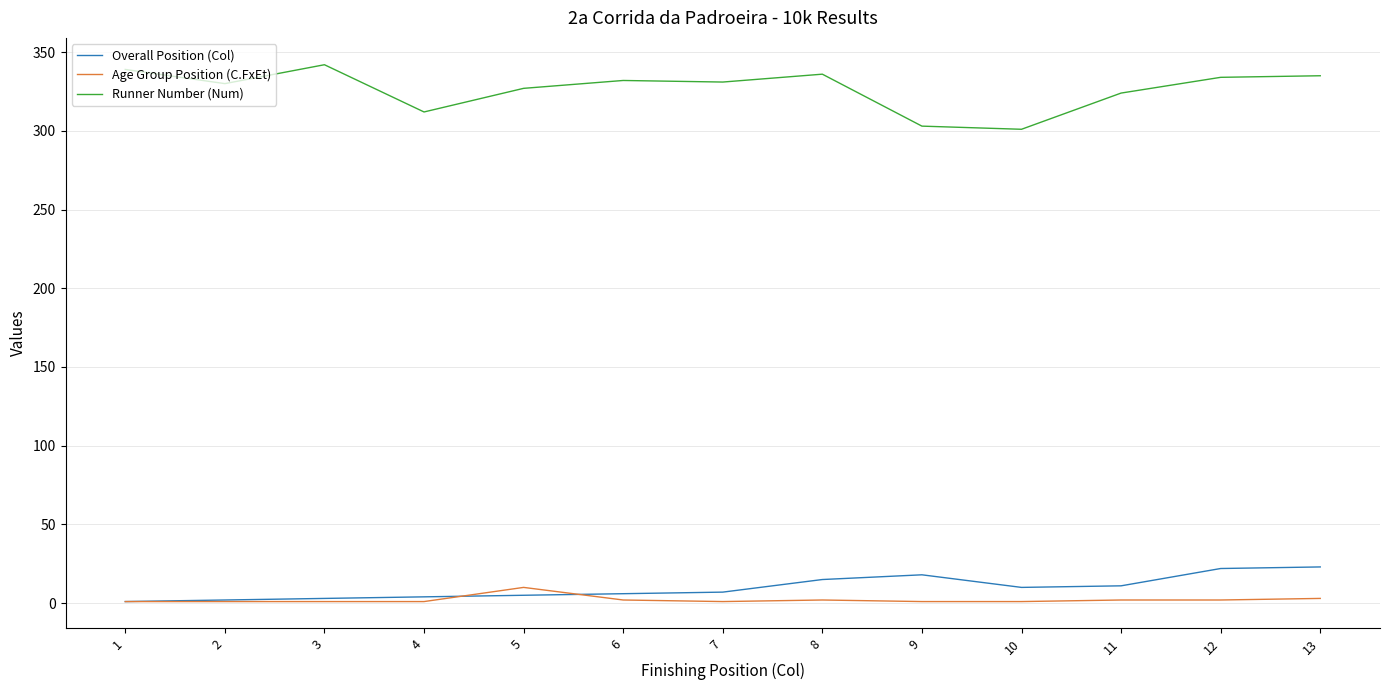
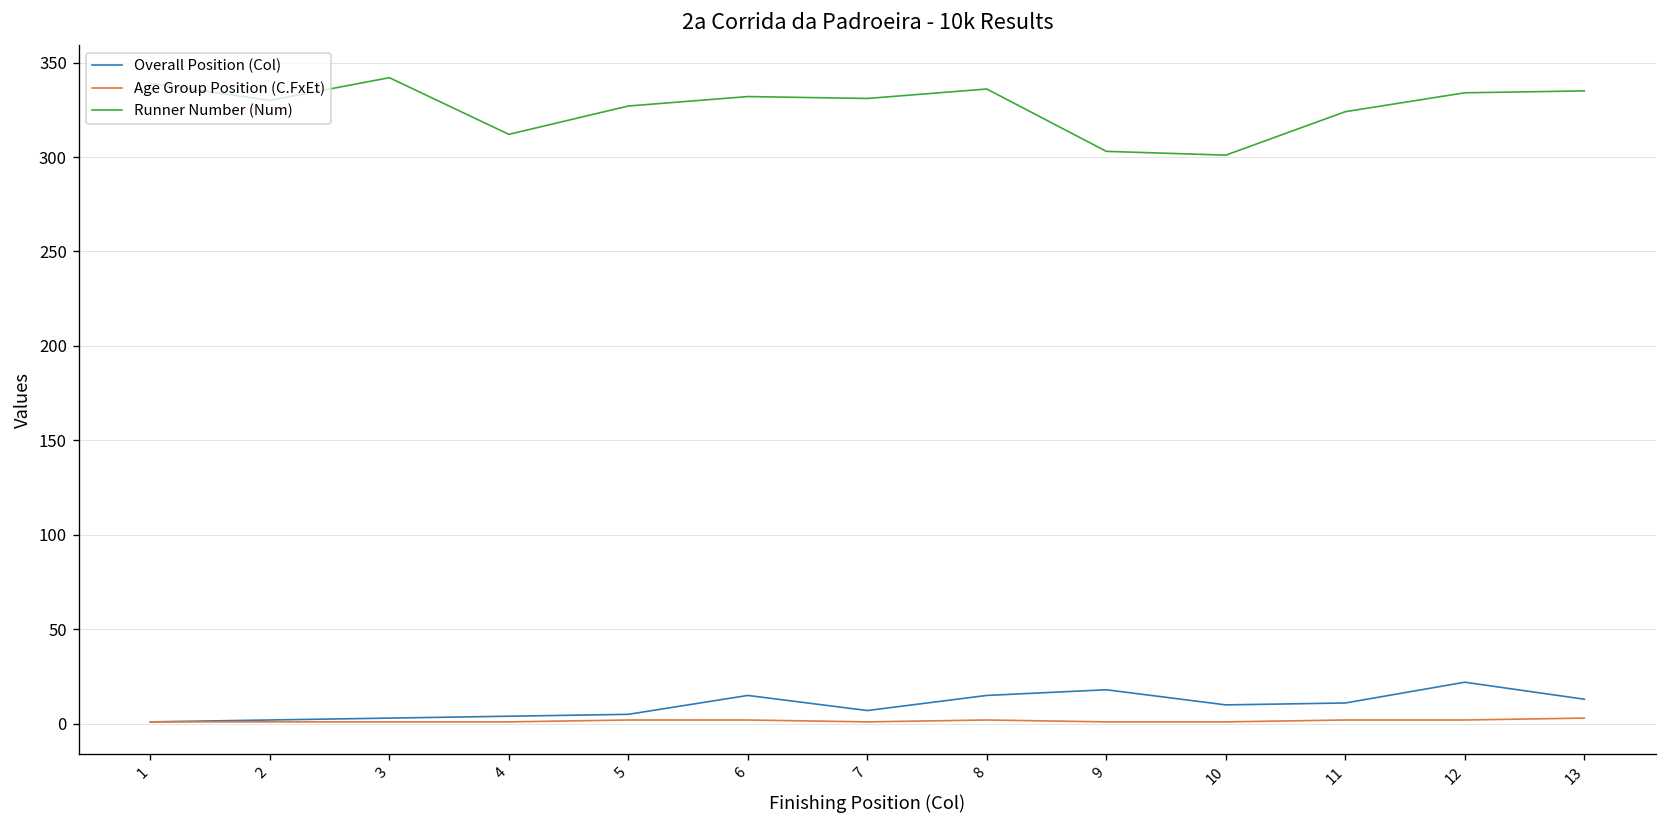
  {
    "Overall Position (Col)": {
      "3": 3,
      "4": 4,
      "5": 5,
-     "6": 6,
+     "6": 15,
      "7": 7,
      "8": 15,
      "9": 18,
      "10": 10,
      "11": 11,
      "12": 22,
-     "13": 23
+     "13": 13
    },
    "Age Group Position (C.FxEt)": {
      "3": 1,
      "4": 1,
-     "5": 10,
+     "5": 2,
      "6": 2,
      "7": 1,
      "8": 2,
      "9": 1,
      "10": 1,
      "11": 2,
      "12": 2,
      "13": 3
    },
    "Runner Number (Num)": {
      "3": 342,
      "4": 312,
      "5": 327,
      "6": 332,
      "7": 331,
      "8": 336,
      "9": 303,
      "10": 301,
      "11": 324,
      "12": 334,
      "13": 335
    }
  }
